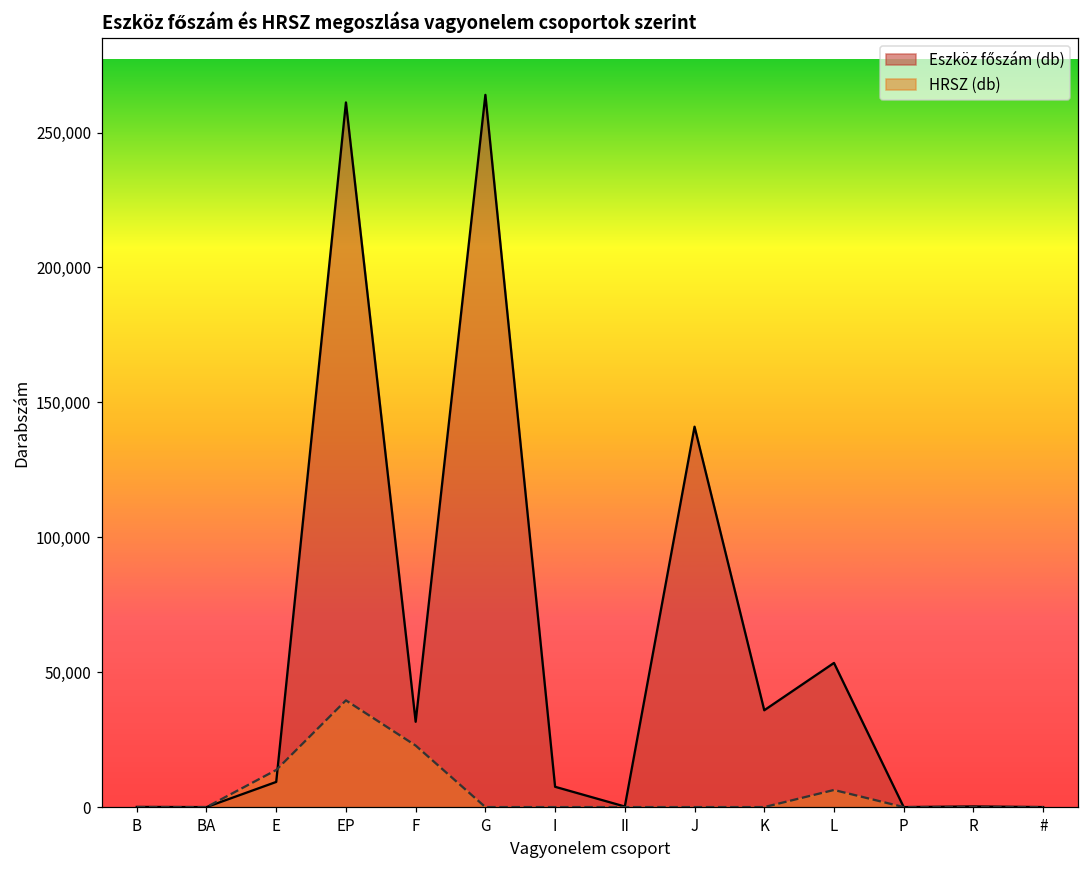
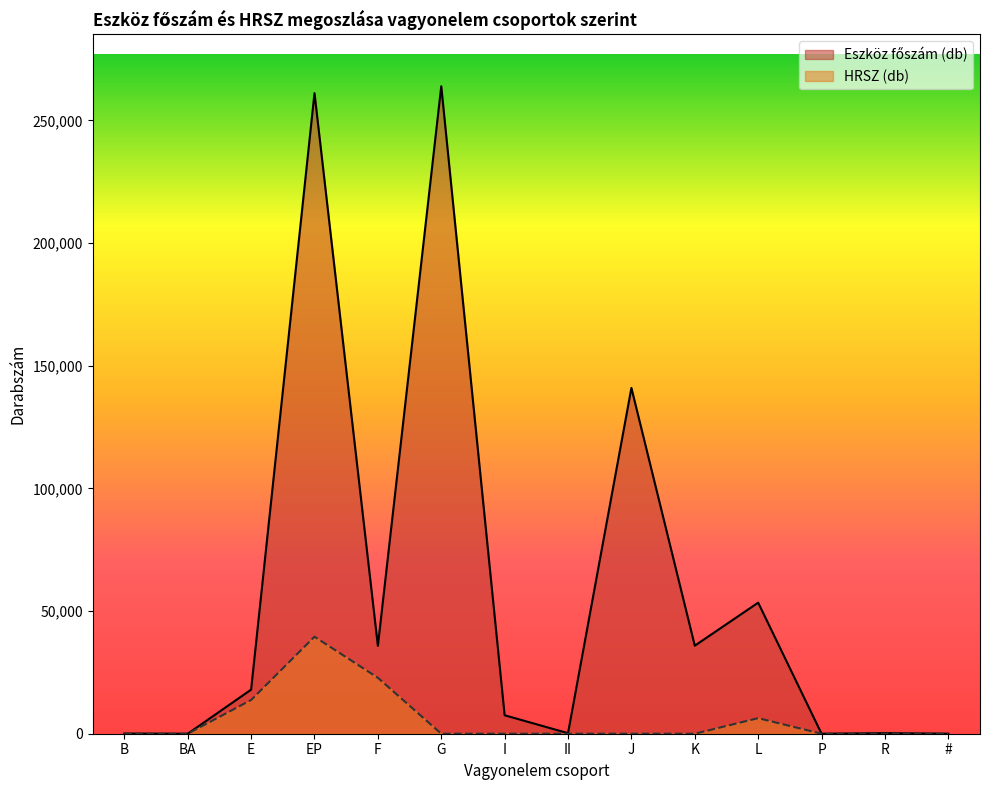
  {
    "Eszköz főszám (db)": {
-     "E": "9,000",
+     "E": "18,000",
      "EP": "261,000",
-     "F": "32,000",
+     "F": "36,000",
      "G": "264,000",
      "I": "8,000",
      "J": "141,000",
      "K": "36,000",
      "L": "53,000"
    },
    "HRSZ (db)": {
      "E": "14,000",
      "EP": "40,000",
      "F": "23,000",
      "G": "0",
      "I": "0",
      "J": "0",
      "K": "0",
      "L": "6,000"
    }
  }
